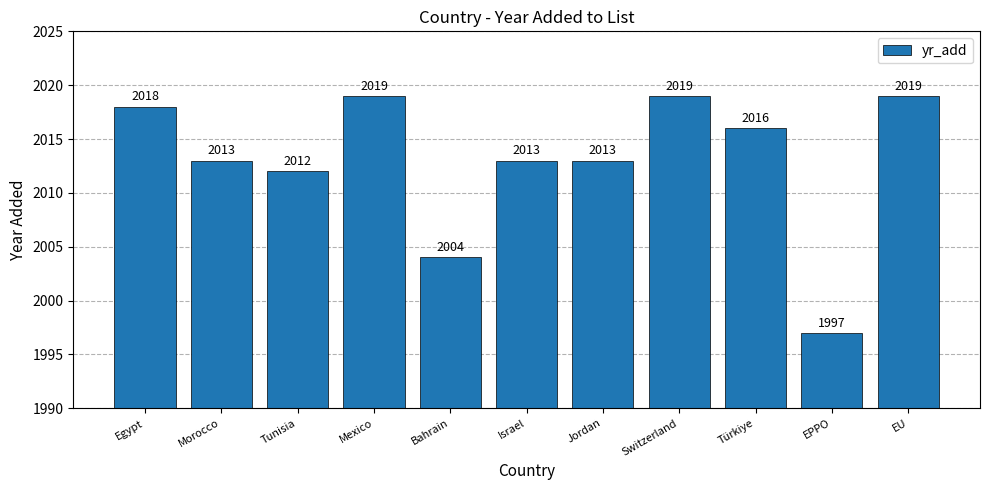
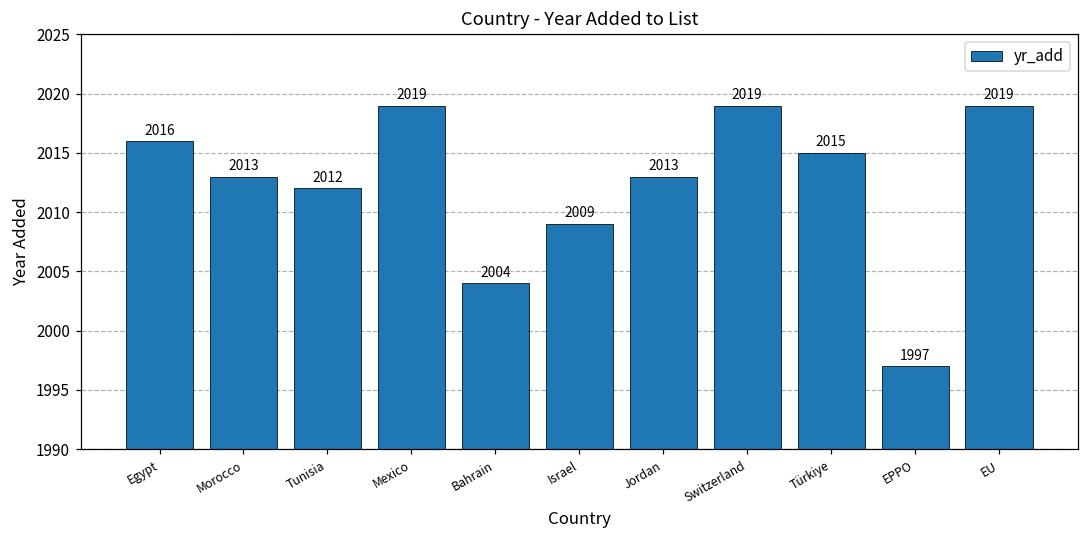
  {
-   "Egypt": 2018,
+   "Egypt": 2016,
    "Morocco": 2013,
    "Tunisia": 2012,
    "Mexico": 2019,
    "Bahrain": 2004,
-   "Israel": 2013,
+   "Israel": 2009,
    "Jordan": 2013,
    "Switzerland": 2019,
-   "Türkiye": 2016,
+   "Türkiye": 2015,
    "EPPO": 1997,
    "EU": 2019
  }
